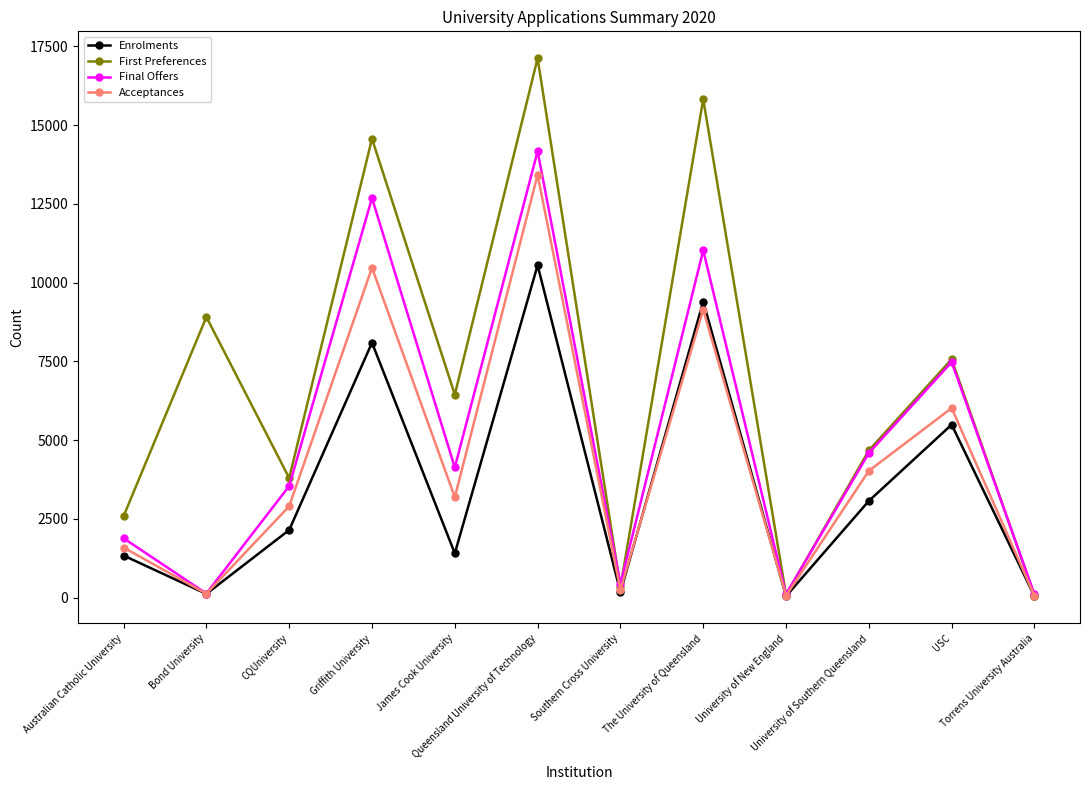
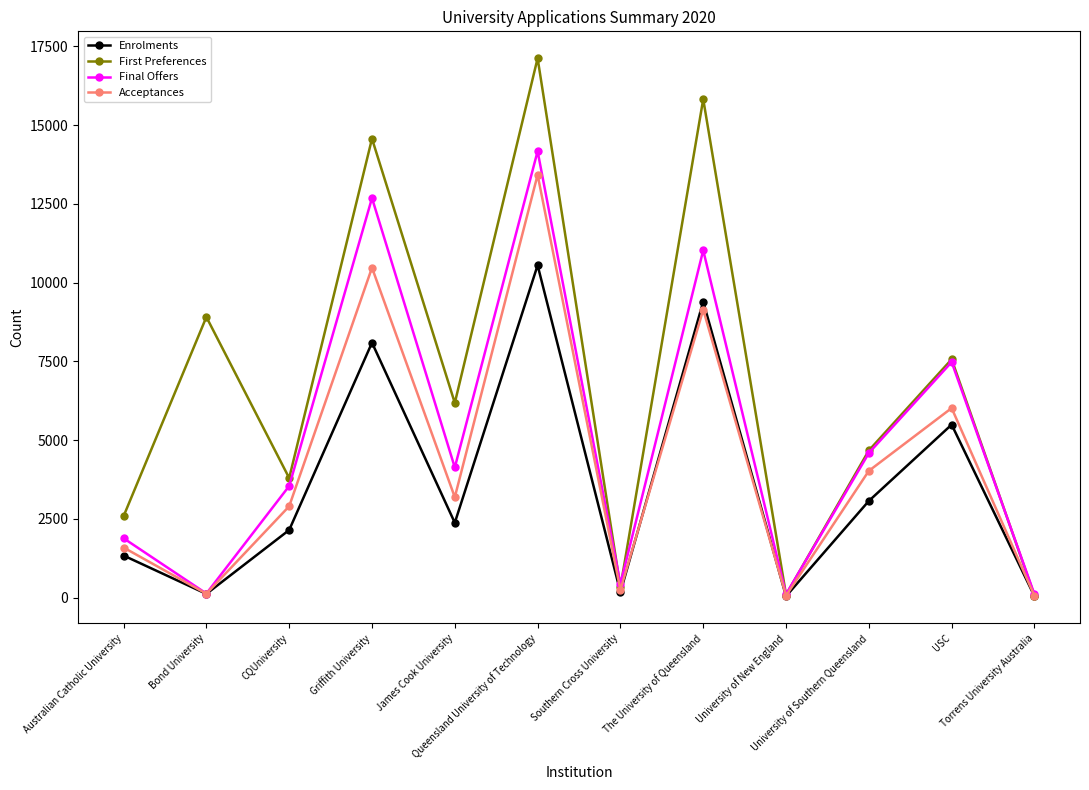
  {
    "Enrolments": {
      "Australian Catholic University": 1300,
      "CQUniversity": 2100,
      "Griffith University": 8100,
-     "James Cook University": 1400,
+     "James Cook University": 2400,
      "Queensland University of Technology": 10500,
      "The University of Queensland": 9400,
      "University of Southern Queensland": 3100,
      "USC": 5500
    },
    "First Preferences": {
      "Australian Catholic University": 2600,
      "Bond University": 8900,
      "CQUniversity": 3800,
      "Griffith University": 14600,
-     "James Cook University": 6400,
+     "James Cook University": 6200,
      "Queensland University of Technology": 17100,
      "Southern Cross University": 300,
      "The University of Queensland": 15800,
      "University of Southern Queensland": 4700,
      "USC": 7600
    },
    "Final Offers": {
      "Australian Catholic University": 1900,
      "CQUniversity": 3500,
      "Griffith University": 12700,
      "James Cook University": 4100,
      "Queensland University of Technology": 14200,
      "Southern Cross University": 400,
      "The University of Queensland": 11000,
      "University of Southern Queensland": 4600,
      "USC": 7500
    },
    "Acceptances": {
      "Australian Catholic University": 1600,
      "CQUniversity": 2900,
      "Griffith University": 10500,
      "James Cook University": 3200,
      "Queensland University of Technology": 13400,
      "The University of Queensland": 9100,
      "University of Southern Queensland": 4000,
      "USC": 6000
    }
  }
